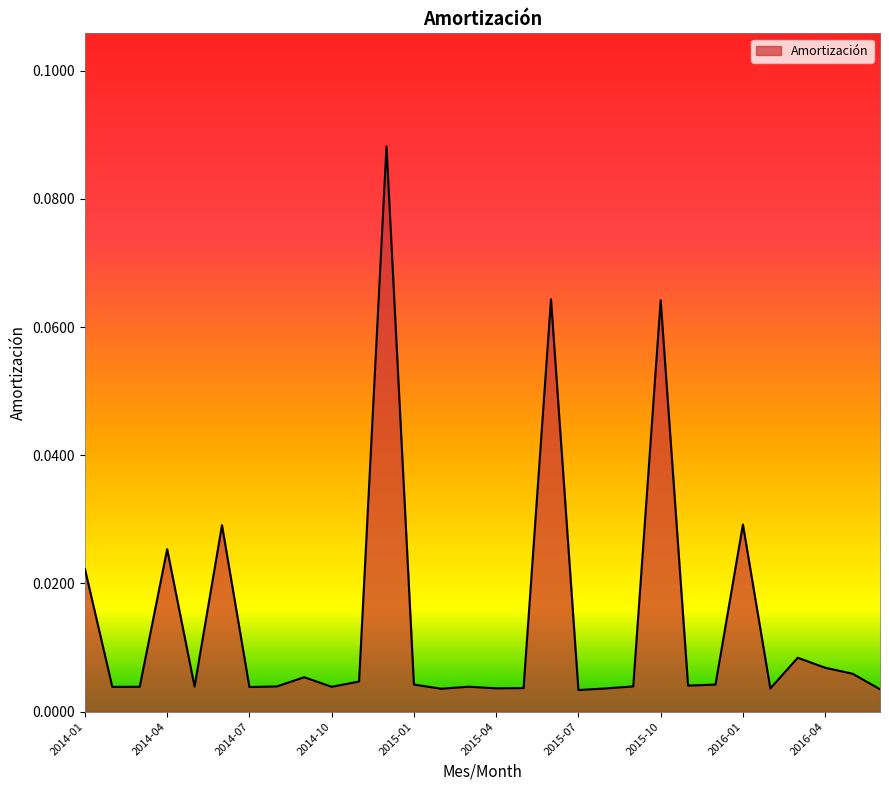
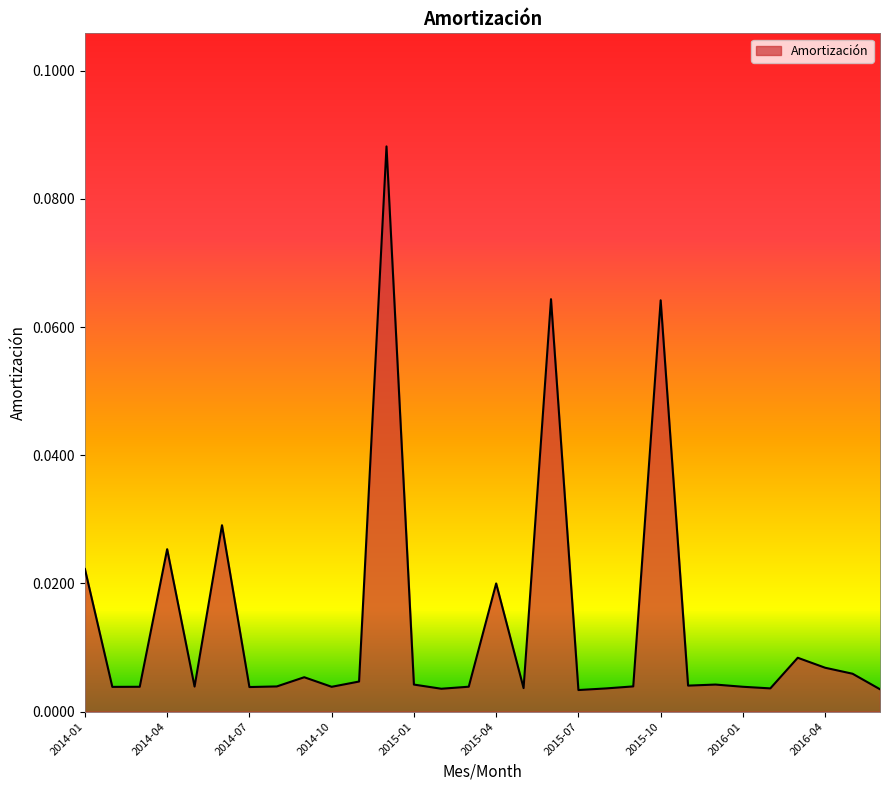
  {
    "2014-01": 0.022,
    "2014-04": 0.025,
    "2014-07": 0.004,
    "2014-10": 0.004,
    "2015-01": 0.004,
-   "2015-04": 0.004,
+   "2015-04": 0.020,
    "2015-07": 0.003,
    "2015-10": 0.064,
-   "2016-01": 0.029,
+   "2016-01": 0.004,
    "2016-04": 0.007
  }
